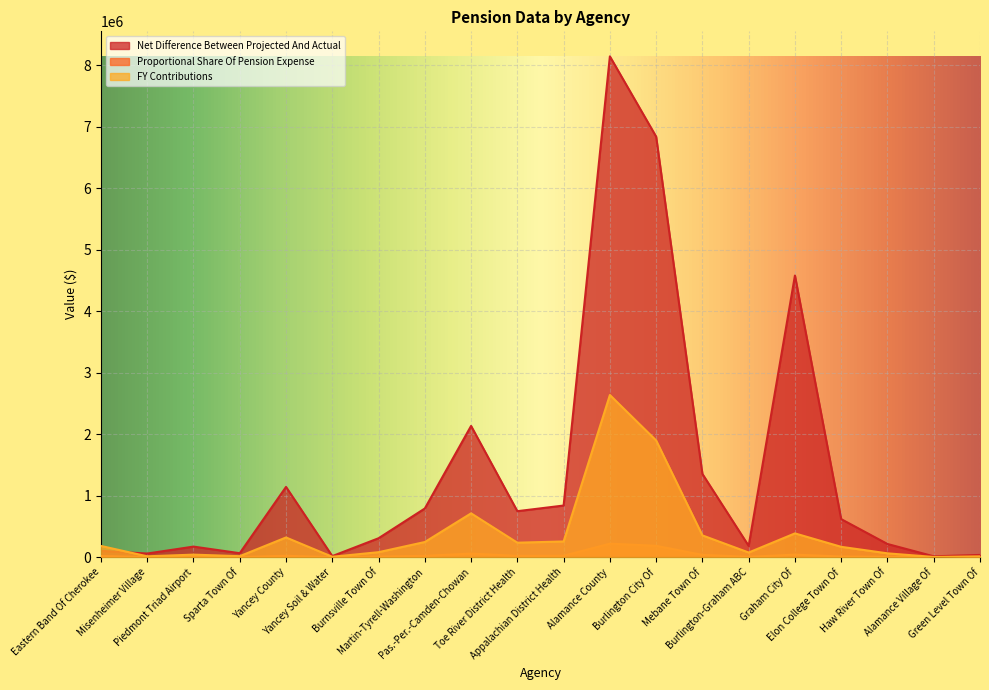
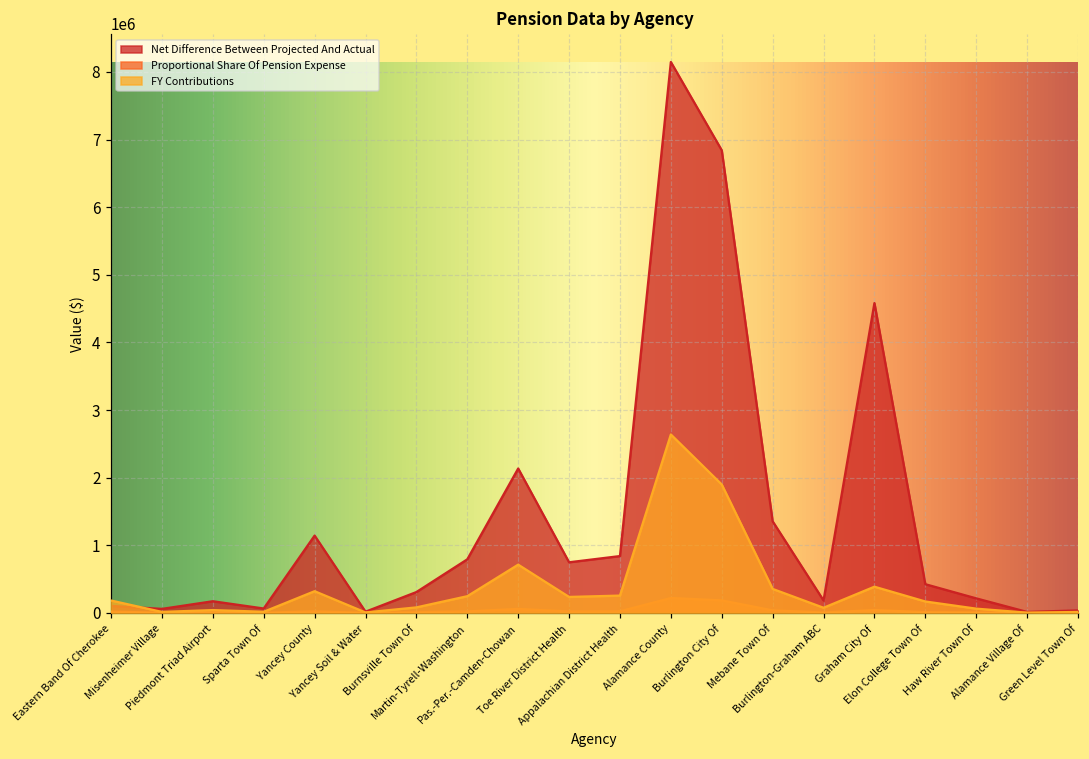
  {
    "Net Difference Between Projected And Actual": {
      "Eastern Band Of Cherokee": 100000,
      "Misenheimer Village": 100000,
      "Piedmont Triad Airport": 200000,
      "Sparta Town Of": 100000,
      "Yancey County": 1100000,
      "Burnsville Town Of": 300000,
      "Martin-Tyrell-Washington": 800000,
      "Pas.-Per.-Camden-Chowan": 2100000,
      "Toe River District Health": 700000,
      "Appalachian District Health": 800000,
      "Alamance County": 8100000,
      "Burlington City Of": 6800000,
      "Mebane Town Of": 1400000,
      "Burlington-Graham ABC": 200000,
      "Graham City Of": 4600000,
-     "Elon College Town Of": 600000,
+     "Elon College Town Of": 400000,
      "Haw River Town Of": 200000
    },
    "Proportional Share Of Pension Expense": {
      "Eastern Band Of Cherokee": 0,
      "Yancey County": 0,
      "Burnsville Town Of": 0,
      "Martin-Tyrell-Washington": 0,
      "Pas.-Per.-Camden-Chowan": 100000,
      "Toe River District Health": 0,
      "Appalachian District Health": 0,
      "Alamance County": 200000,
      "Burlington City Of": 200000,
      "Mebane Town Of": 0,
      "Burlington-Graham ABC": 0,
      "Graham City Of": 0,
      "Elon College Town Of": 0,
      "Haw River Town Of": 0
    },
    "FY Contributions": {
      "Eastern Band Of Cherokee": 200000,
      "Yancey County": 300000,
      "Burnsville Town Of": 100000,
      "Martin-Tyrell-Washington": 200000,
      "Pas.-Per.-Camden-Chowan": 700000,
      "Toe River District Health": 200000,
      "Appalachian District Health": 300000,
      "Alamance County": 2600000,
      "Burlington City Of": 1900000,
      "Mebane Town Of": 400000,
      "Burlington-Graham ABC": 100000,
      "Graham City Of": 400000,
      "Elon College Town Of": 200000,
      "Haw River Town Of": 100000
    }
  }
